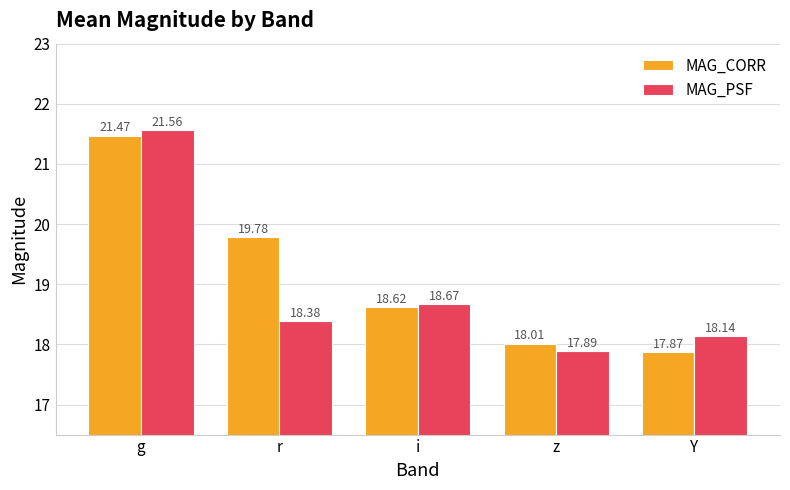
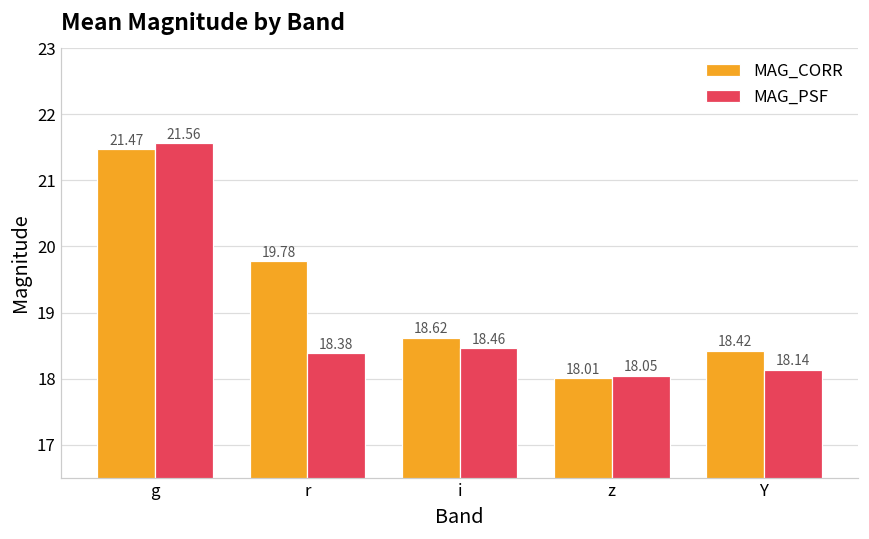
  {
    "MAG_CORR": {
      "g": 21.47,
      "r": 19.78,
      "i": 18.62,
      "z": 18.01,
-     "Y": 17.87
+     "Y": 18.42
    },
    "MAG_PSF": {
      "g": 21.56,
      "r": 18.38,
-     "i": 18.67,
-     "z": 17.89,
+     "i": 18.46,
+     "z": 18.05,
      "Y": 18.14
    }
  }
